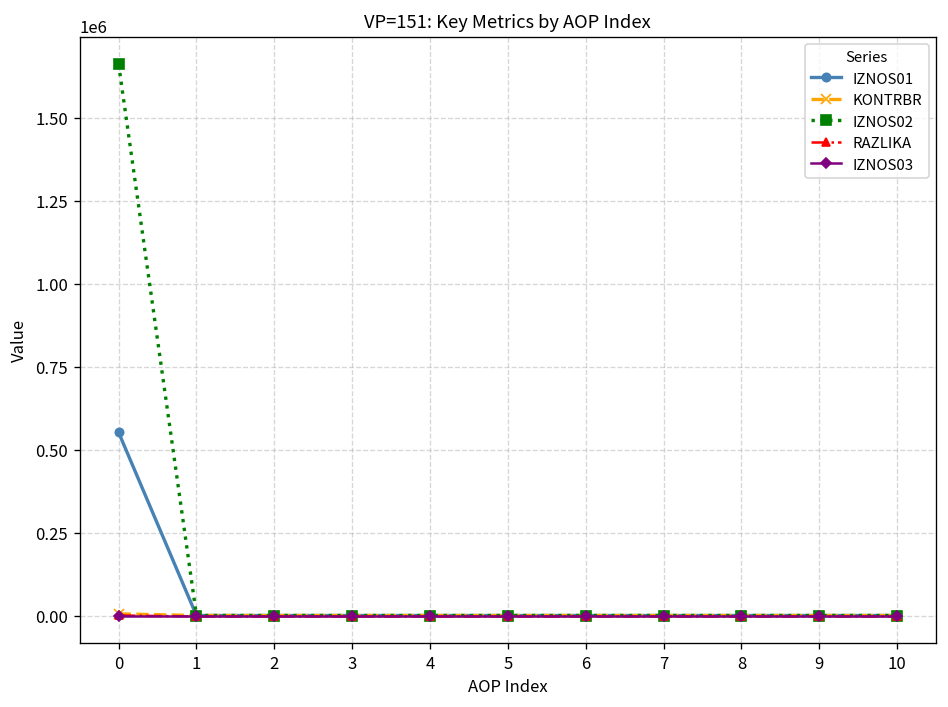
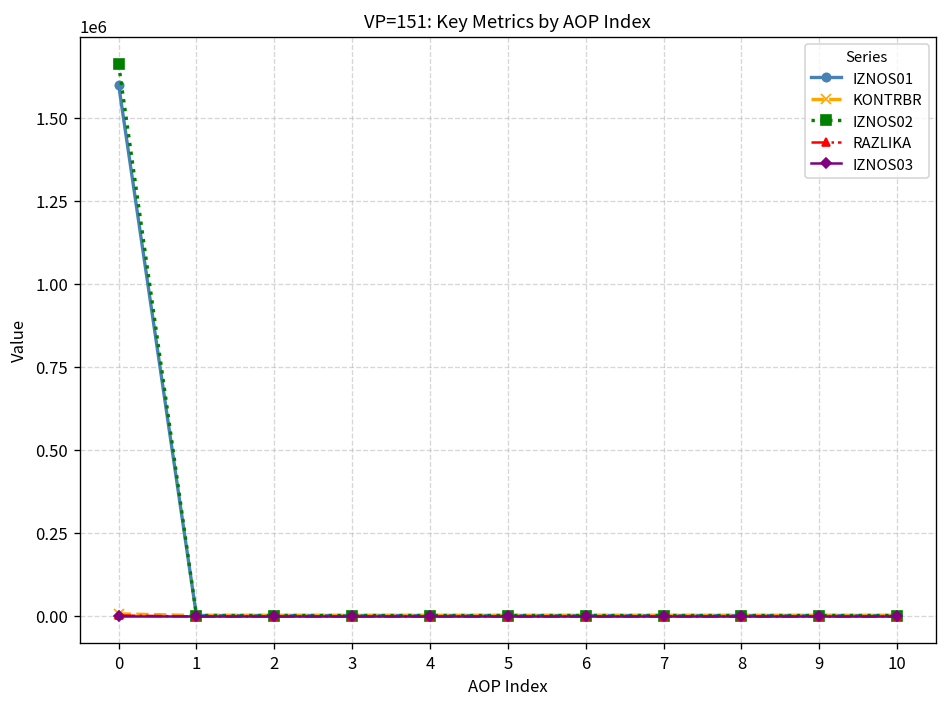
  {
    "IZNOS01": {
-     "0": 550000
+     "0": 1600000
    },
    "IZNOS02": {
      "0": 1660000
    }
  }
